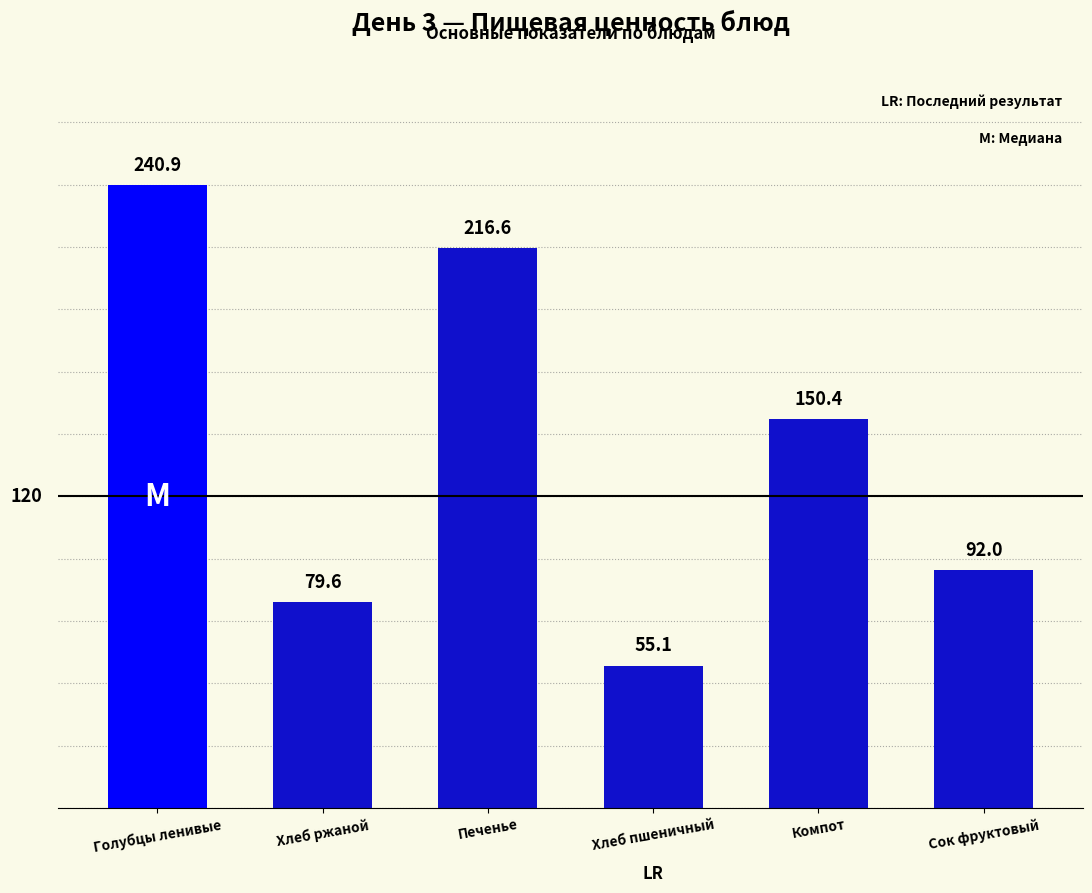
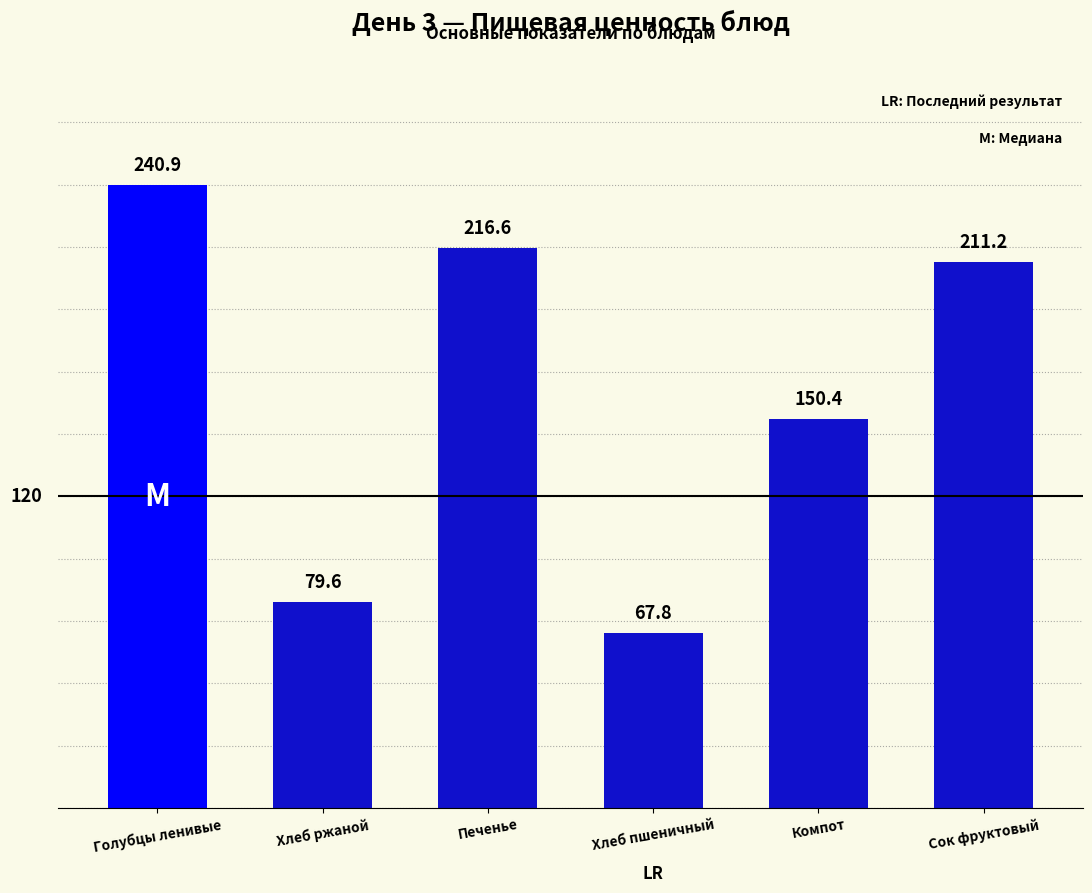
  {
    "Голубцы ленивые": 240.9,
    "Хлеб ржаной": 79.6,
    "Печенье": 216.6,
-   "Хлеб пшеничный": 55.1,
+   "Хлеб пшеничный": 67.8,
    "Компот": 150.4,
-   "Сок фруктовый": 92.0
+   "Сок фруктовый": 211.2
  }
